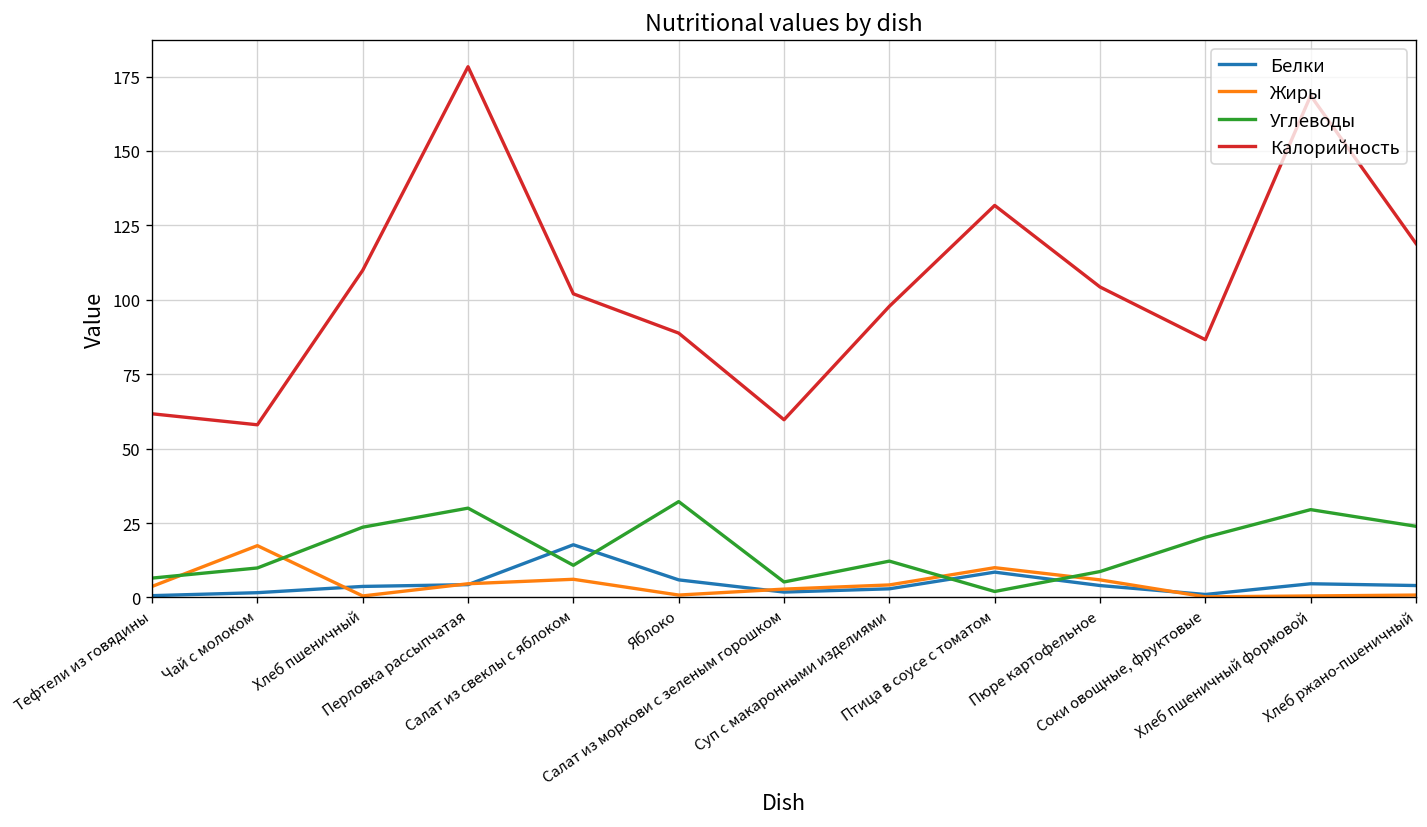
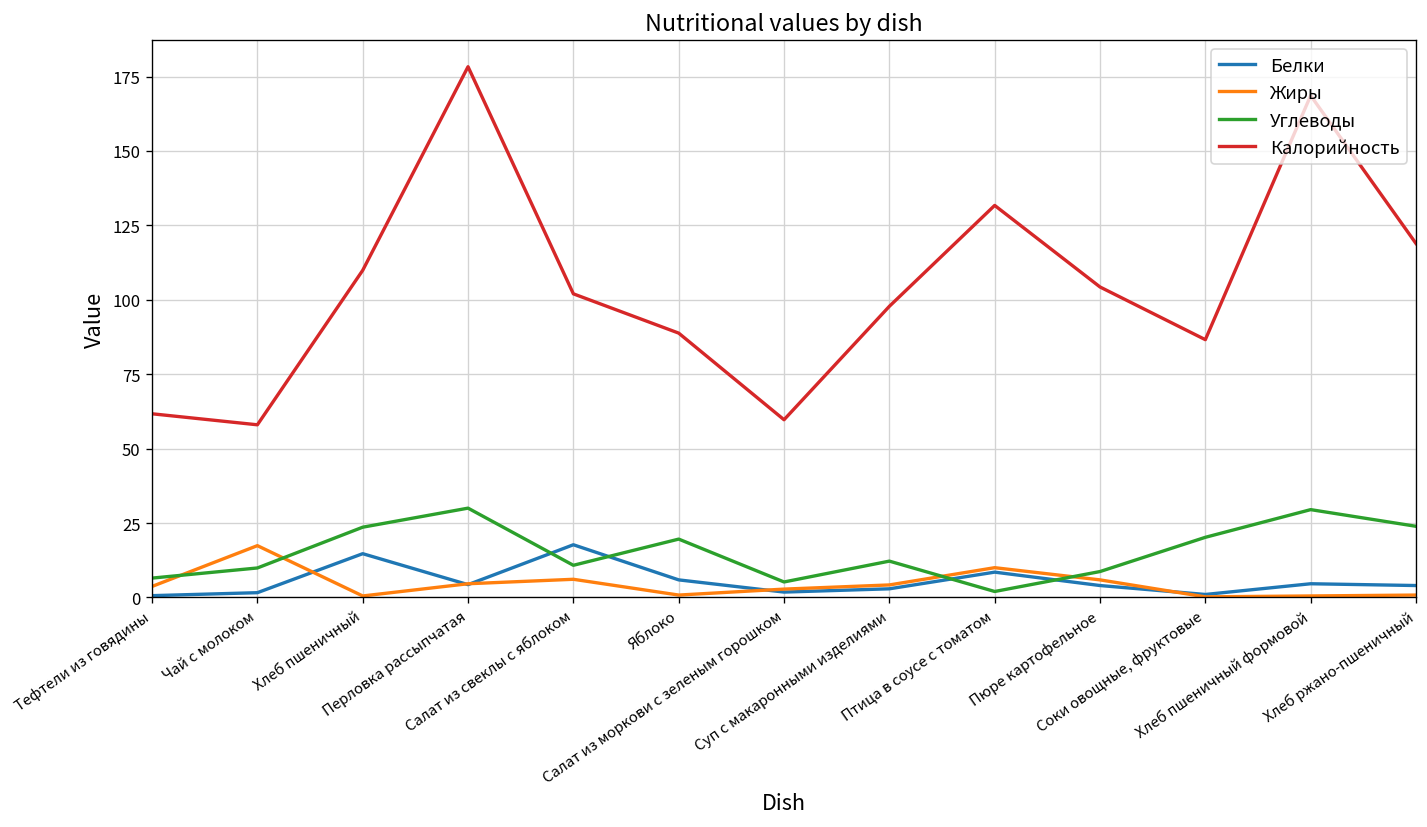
  {
    "Белки": {
      "Тефтели из говядины": 1,
      "Чай с молоком": 2,
-     "Хлеб пшеничный": 4,
+     "Хлеб пшеничный": 15,
      "Салат из свеклы с яблоком": 18,
      "Яблоко": 6,
      "Суп с макаронными изделиями": 3,
      "Птица в соусе с томатом": 9,
      "Пюре картофельное": 4,
      "Хлеб пшеничный формовой": 5,
      "Хлеб ржано-пшеничный": 4
    },
    "Жиры": {
      "Тефтели из говядины": 4,
      "Чай с молоком": 17,
      "Хлеб пшеничный": 1,
      "Салат из свеклы с яблоком": 6,
      "Яблоко": 1,
      "Суп с макаронными изделиями": 4,
      "Птица в соусе с томатом": 10,
      "Пюре картофельное": 6,
      "Хлеб пшеничный формовой": 1,
      "Хлеб ржано-пшеничный": 1
    },
    "Углеводы": {
      "Тефтели из говядины": 7,
      "Чай с молоком": 10,
      "Хлеб пшеничный": 24,
      "Перловка рассыпчатая": 30,
      "Салат из свеклы с яблоком": 11,
-     "Яблоко": 32,
+     "Яблоко": 20,
      "Салат из моркови с зеленым горошком": 5,
      "Суп с макаронными изделиями": 12,
      "Птица в соусе с томатом": 2,
      "Пюре картофельное": 9,
      "Соки овощные, фруктовые": 20,
      "Хлеб пшеничный формовой": 30,
      "Хлеб ржано-пшеничный": 24
    },
    "Калорийность": {
      "Тефтели из говядины": 62,
      "Чай с молоком": 58,
      "Хлеб пшеничный": 110,
      "Перловка рассыпчатая": 178,
      "Салат из свеклы с яблоком": 102,
      "Яблоко": 89,
      "Салат из моркови с зеленым горошком": 60,
      "Суп с макаронными изделиями": 98,
      "Птица в соусе с томатом": 132,
      "Пюре картофельное": 104,
      "Соки овощные, фруктовые": 87,
      "Хлеб ржано-пшеничный": 119
    }
  }
